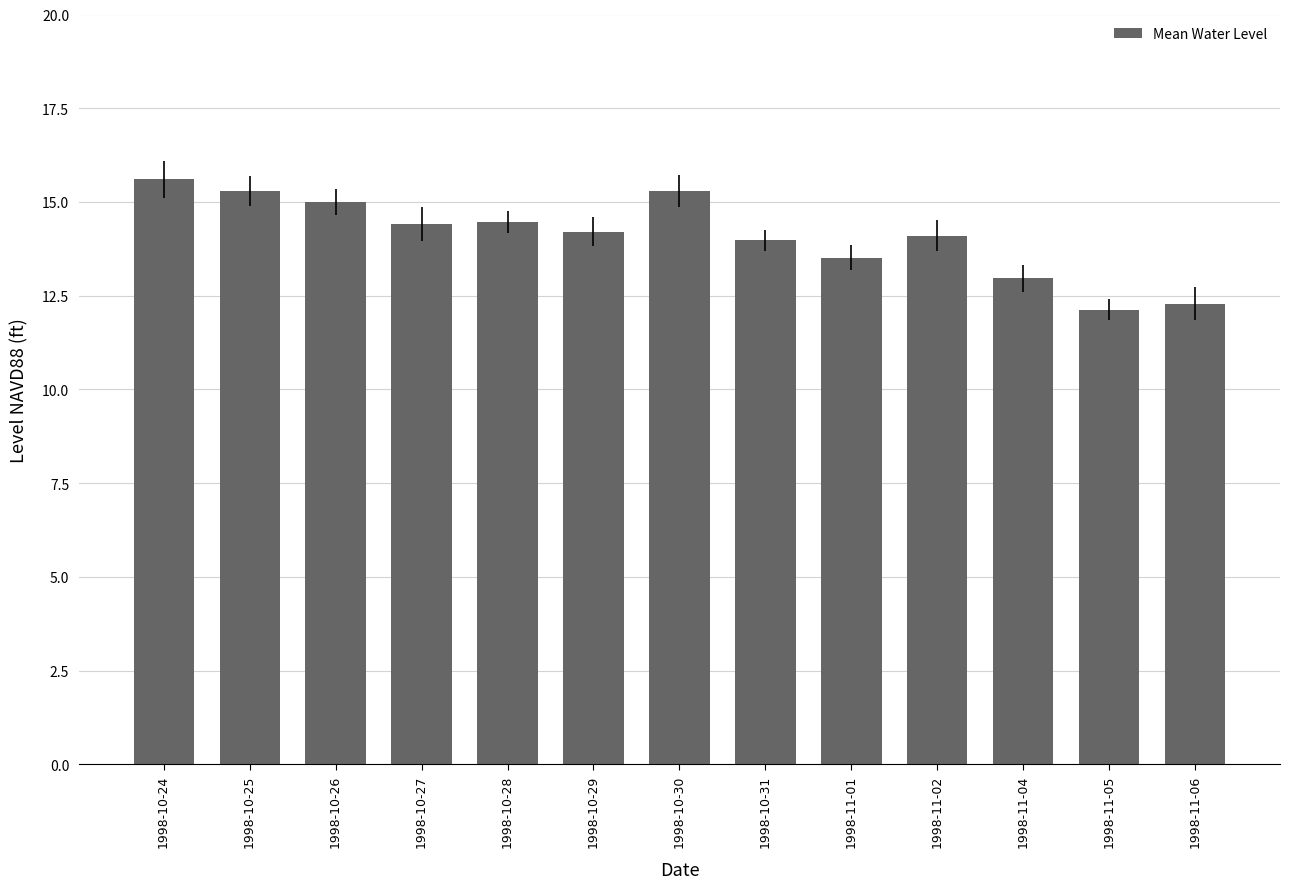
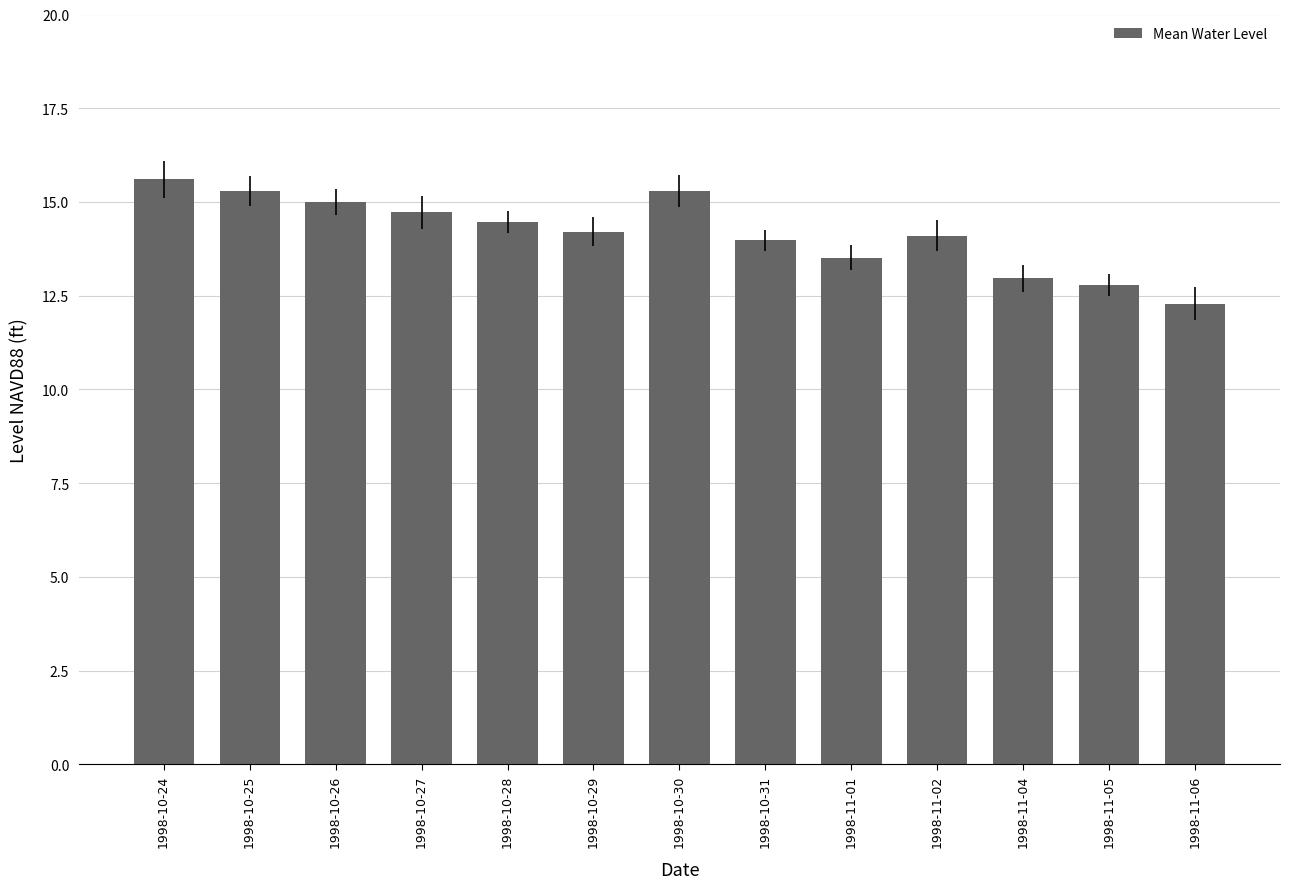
  {
    "1998-10-24": 15.6,
    "1998-10-25": 15.3,
    "1998-10-26": 15.0,
-   "1998-10-27": 14.4,
+   "1998-10-27": 14.7,
    "1998-10-28": 14.5,
    "1998-10-29": 14.2,
    "1998-10-30": 15.3,
    "1998-10-31": 14.0,
    "1998-11-01": 13.5,
    "1998-11-02": 14.1,
    "1998-11-04": 13.0,
-   "1998-11-05": 12.1,
+   "1998-11-05": 12.8,
    "1998-11-06": 12.3
  }
